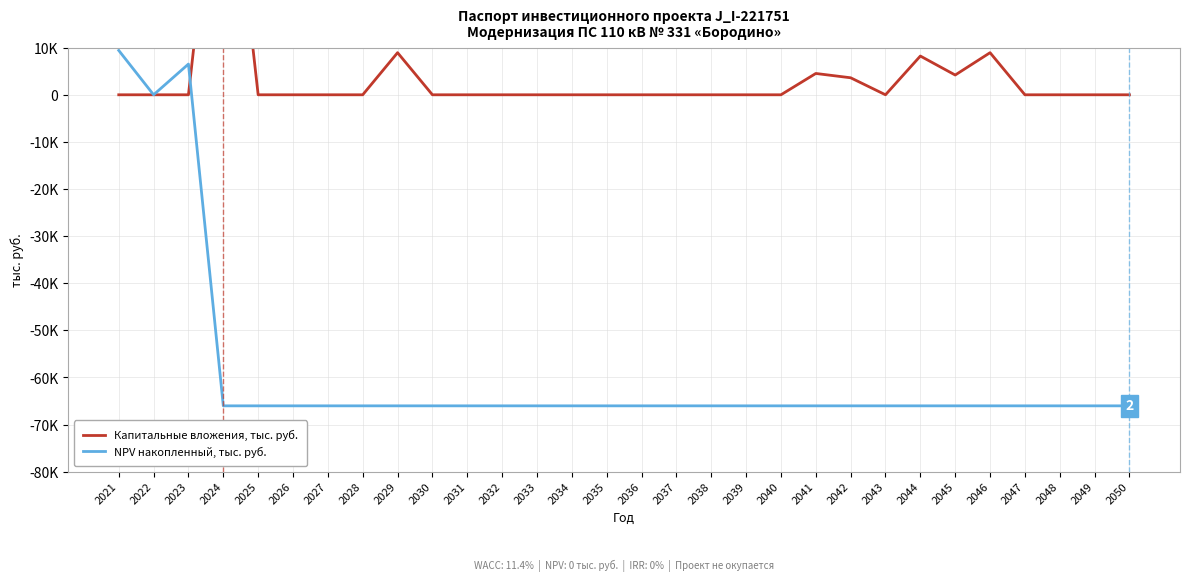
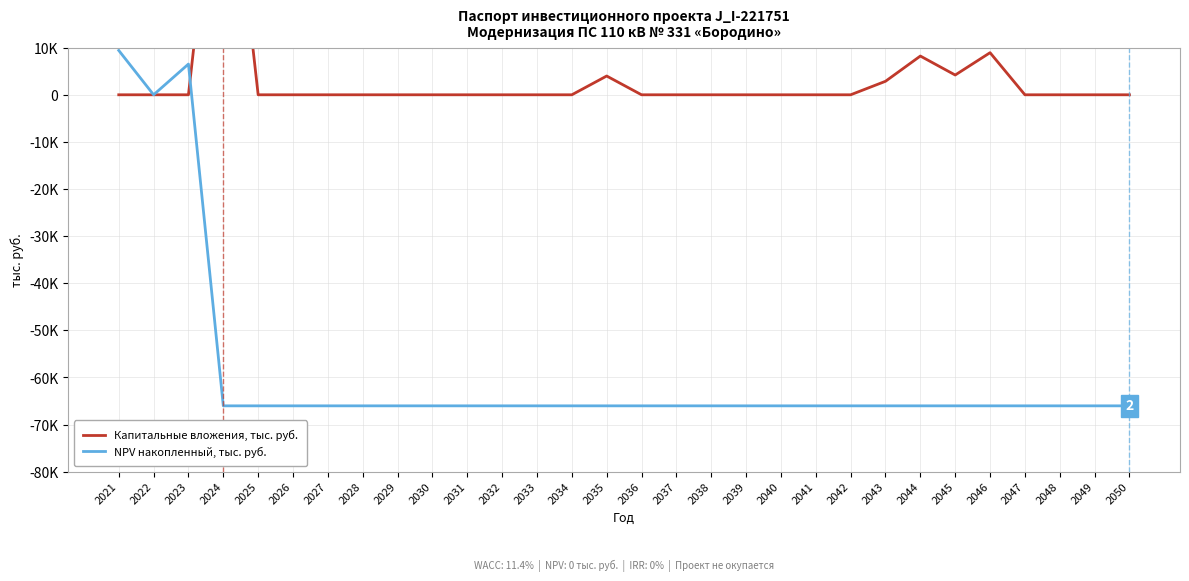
  {
    "Капитальные вложения, тыс. руб.": {
      "2021": 0,
      "2023": 0,
      "2025": 0,
      "2026": 0,
      "2027": 0,
      "2028": 0,
-     "2029": 9000,
+     "2029": 0,
      "2030": 0,
      "2031": 0,
      "2032": 0,
      "2033": 0,
      "2034": 0,
-     "2035": 0,
+     "2035": 4000,
      "2036": 0,
      "2037": 0,
      "2038": 0,
      "2039": 0,
      "2040": 0,
-     "2041": 5000,
-     "2042": 4000,
-     "2043": 0,
+     "2041": 0,
+     "2042": 0,
+     "2043": 3000,
      "2044": 8000,
      "2045": 4000,
      "2046": 9000,
      "2047": 0,
      "2048": 0,
      "2049": 0,
      "2050": 0
    },
    "NPV накопленный, тыс. руб.": {
      "2021": 9000,
      "2023": 7000,
      "2024": -66000,
      "2025": -66000,
      "2026": -66000,
      "2027": -66000,
      "2028": -66000,
      "2029": -66000,
      "2030": -66000,
      "2031": -66000,
      "2032": -66000,
      "2033": -66000,
      "2034": -66000,
      "2035": -66000,
      "2036": -66000,
      "2037": -66000,
      "2038": -66000,
      "2039": -66000,
      "2040": -66000,
      "2041": -66000,
      "2042": -66000,
      "2043": -66000,
      "2044": -66000,
      "2045": -66000,
      "2046": -66000,
      "2047": -66000,
      "2048": -66000,
      "2049": -66000
    }
  }
